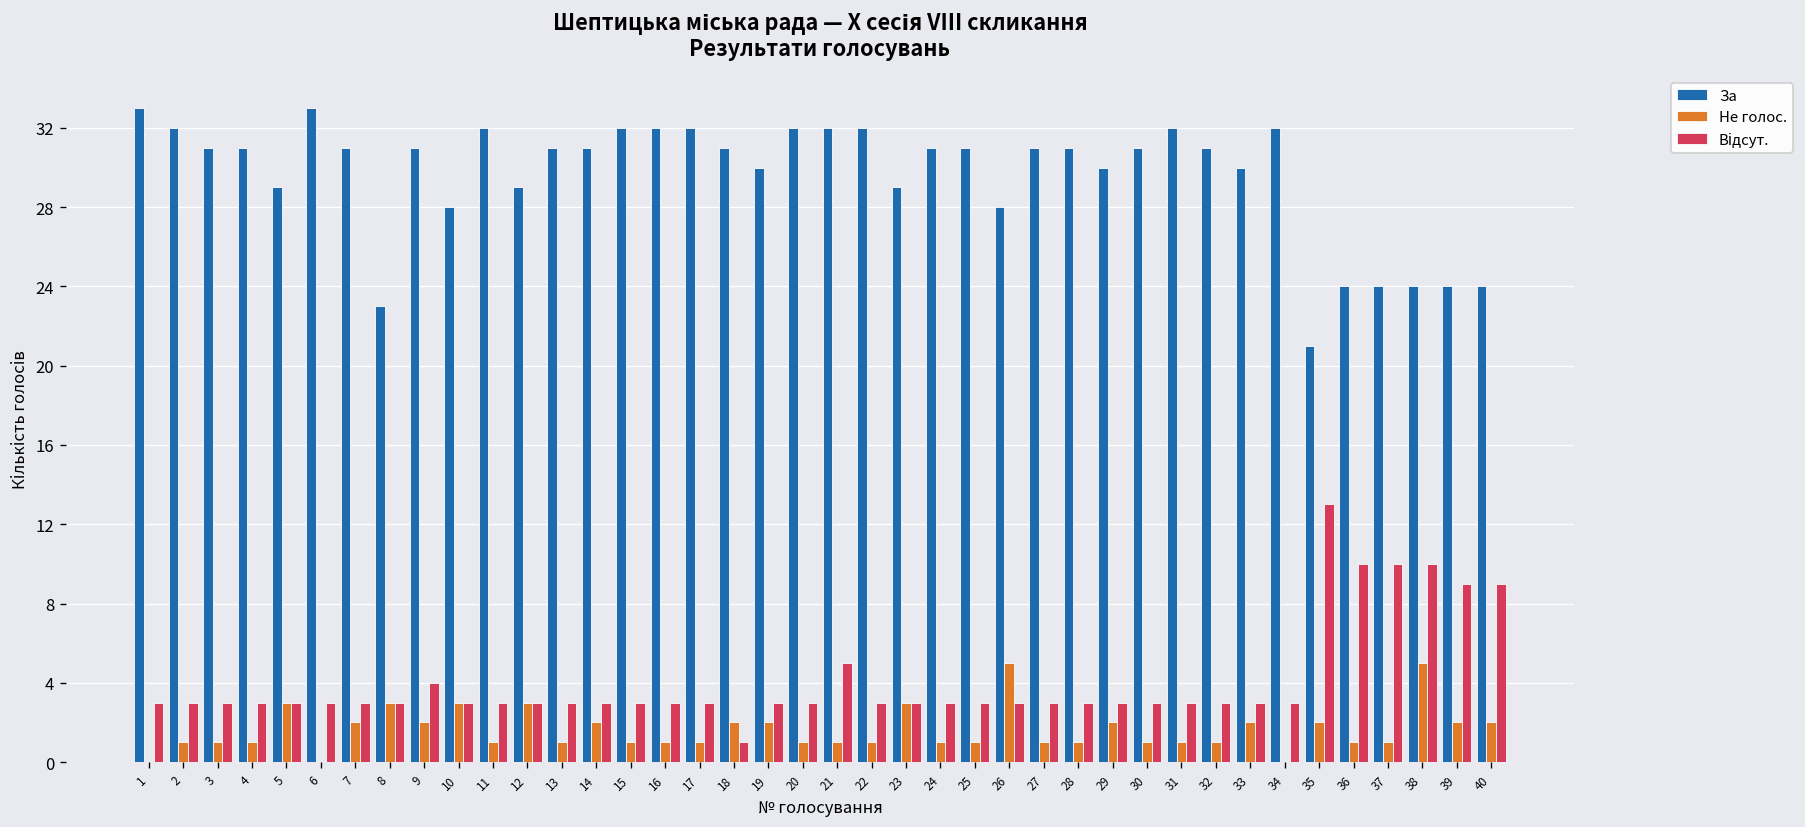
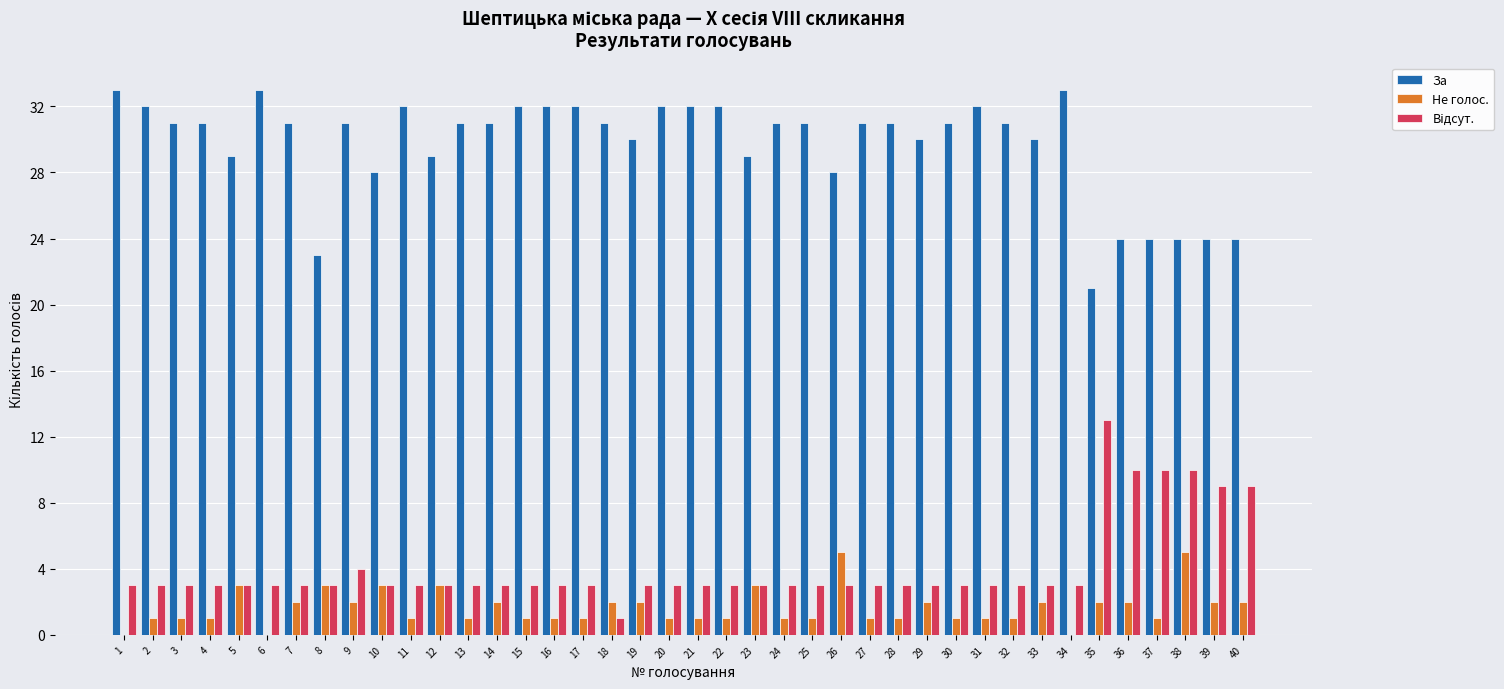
  {
    "За": {
      "1": 33,
      "2": 32,
      "3": 31,
      "4": 31,
      "5": 29,
      "6": 33,
      "7": 31,
      "8": 23,
      "9": 31,
      "10": 28,
      "11": 32,
      "12": 29,
      "13": 31,
      "14": 31,
      "15": 32,
      "16": 32,
      "17": 32,
      "18": 31,
      "19": 30,
      "20": 32,
      "21": 32,
      "22": 32,
      "23": 29,
      "24": 31,
      "25": 31,
      "26": 28,
      "27": 31,
      "28": 31,
      "29": 30,
      "30": 31,
      "31": 32,
      "32": 31,
      "33": 30,
-     "34": 32,
+     "34": 33,
      "35": 21,
      "36": 24,
      "37": 24,
      "38": 24,
      "39": 24,
      "40": 24
    },
    "Не голос.": {
      "1": 0,
      "2": 1,
      "3": 1,
      "4": 1,
      "5": 3,
      "6": 0,
      "7": 2,
      "8": 3,
      "9": 2,
      "10": 3,
      "11": 1,
      "12": 3,
      "13": 1,
      "14": 2,
      "15": 1,
      "16": 1,
      "17": 1,
      "18": 2,
      "19": 2,
      "20": 1,
      "21": 1,
      "22": 1,
      "23": 3,
      "24": 1,
      "25": 1,
      "26": 5,
      "27": 1,
      "28": 1,
      "29": 2,
      "30": 1,
      "31": 1,
      "32": 1,
      "33": 2,
      "34": 0,
      "35": 2,
-     "36": 1,
+     "36": 2,
      "37": 1,
      "38": 5,
      "39": 2,
      "40": 2
    },
    "Відсут.": {
      "1": 3,
      "2": 3,
      "3": 3,
      "4": 3,
      "5": 3,
      "6": 3,
      "7": 3,
      "8": 3,
      "9": 4,
      "10": 3,
      "11": 3,
      "12": 3,
      "13": 3,
      "14": 3,
      "15": 3,
      "16": 3,
      "17": 3,
      "18": 1,
      "19": 3,
      "20": 3,
-     "21": 5,
+     "21": 3,
      "22": 3,
      "23": 3,
      "24": 3,
      "25": 3,
      "26": 3,
      "27": 3,
      "28": 3,
      "29": 3,
      "30": 3,
      "31": 3,
      "32": 3,
      "33": 3,
      "34": 3,
      "35": 13,
      "36": 10,
      "37": 10,
      "38": 10,
      "39": 9,
      "40": 9
    }
  }
